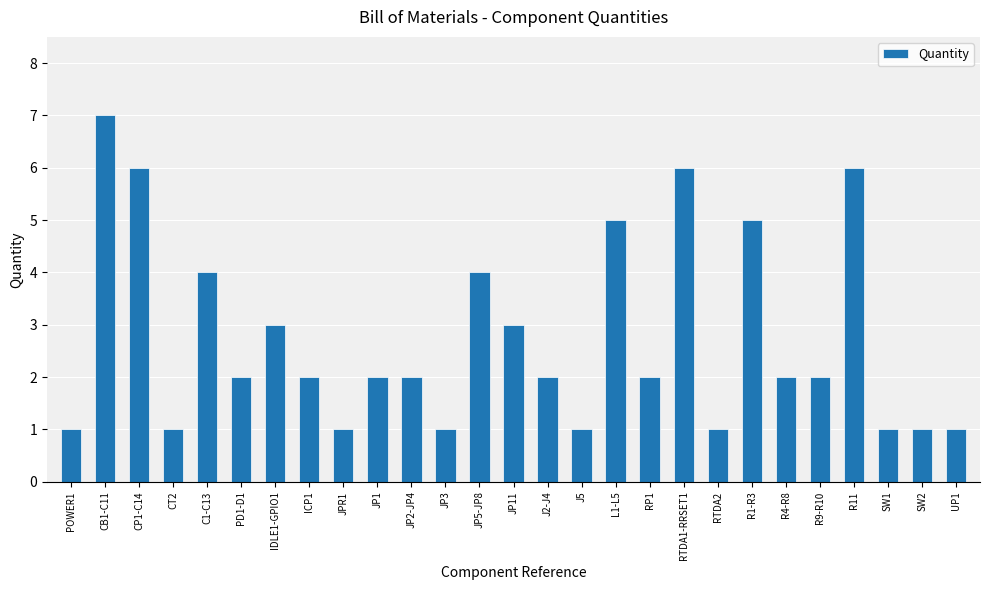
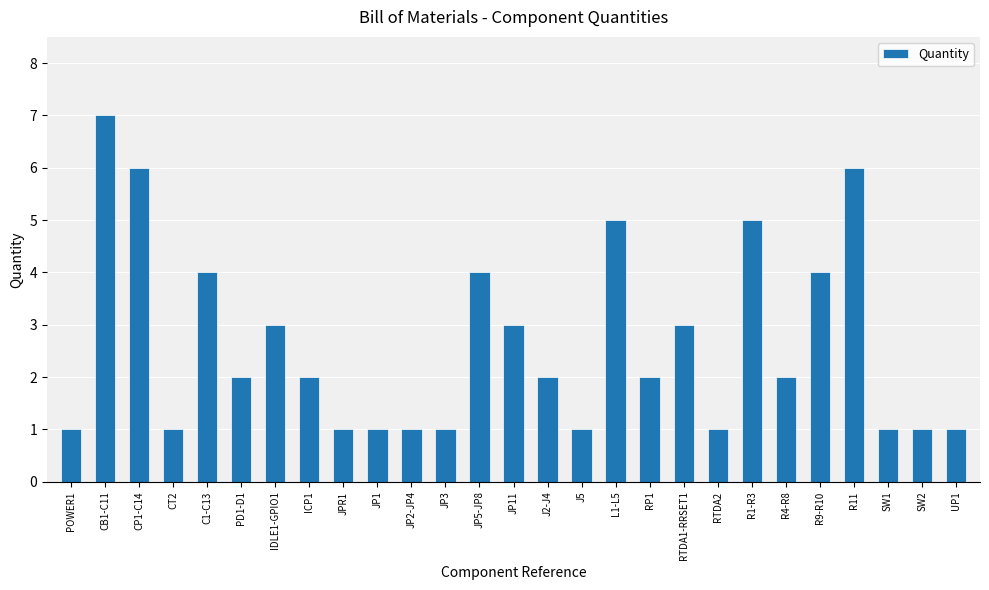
  {
    "POWER1": 1,
    "CB1-C11": 7,
    "CP1-C14": 6,
    "CT2": 1,
    "C1-C13": 4,
    "PD1-D1": 2,
    "IDLE1-GPIO1": 3,
    "ICP1": 2,
    "JPR1": 1,
-   "JP1": 2,
-   "JP2-JP4": 2,
+   "JP1": 1,
+   "JP2-JP4": 1,
    "JP3": 1,
    "JP5-JP8": 4,
    "JP11": 3,
    "J2-J4": 2,
    "J5": 1,
    "L1-L5": 5,
    "RP1": 2,
-   "RTDA1-RRSET1": 6,
+   "RTDA1-RRSET1": 3,
    "RTDA2": 1,
    "R1-R3": 5,
    "R4-R8": 2,
-   "R9-R10": 2,
+   "R9-R10": 4,
    "R11": 6,
    "SW1": 1,
    "SW2": 1,
    "UP1": 1
  }
